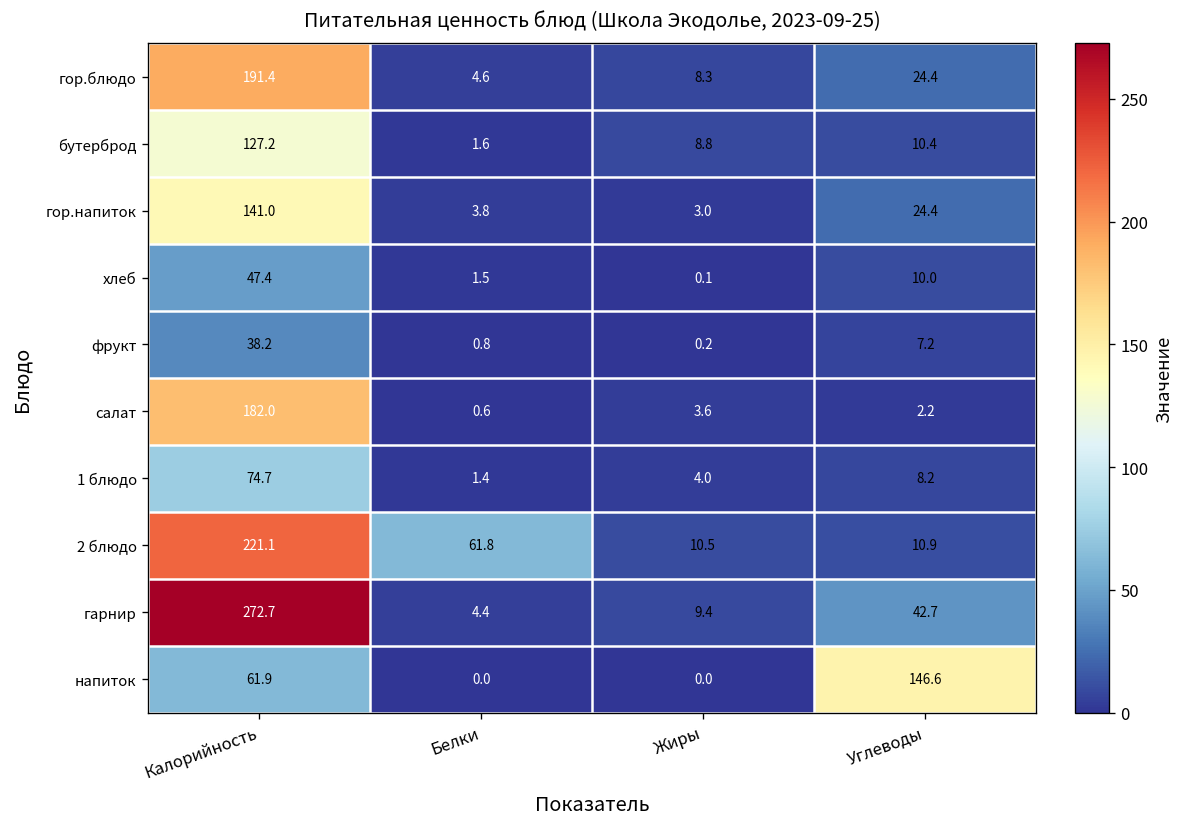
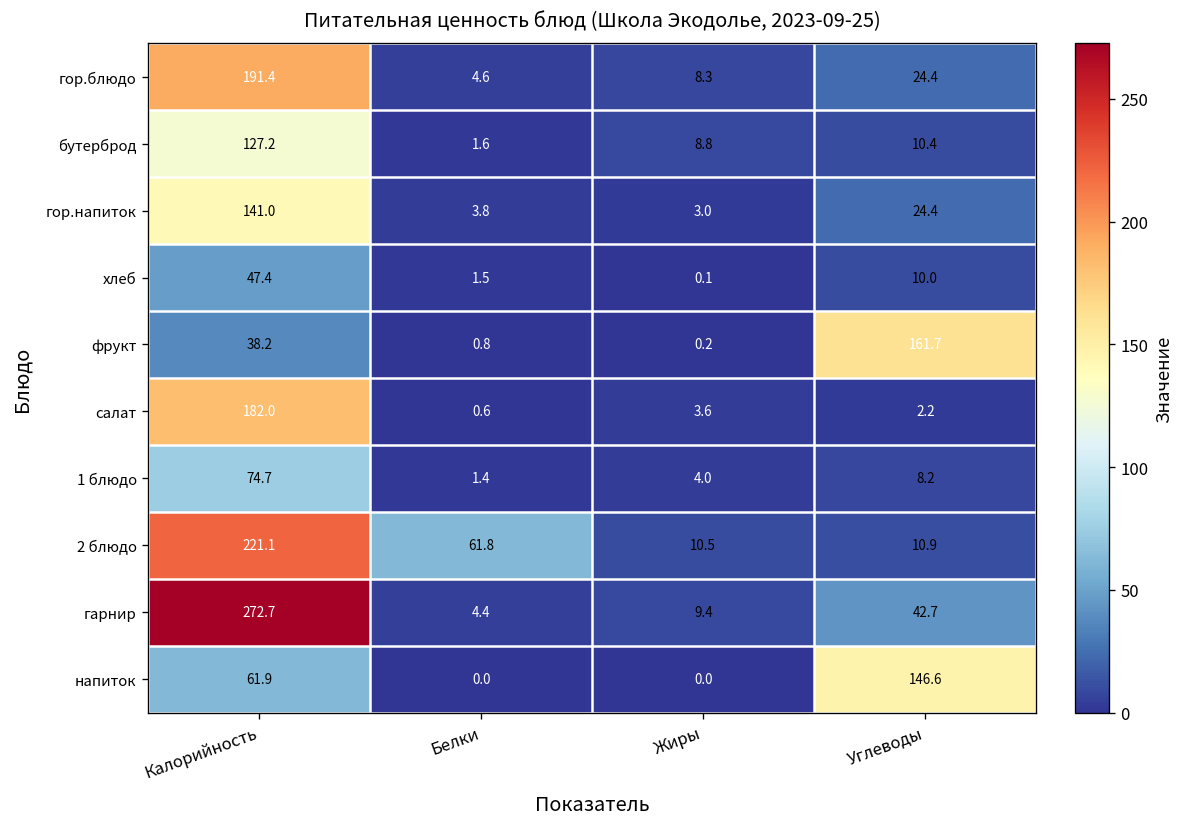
  {
    "гор.блюдо": {
      "Калорийность": 191.4,
      "Белки": 4.6,
      "Жиры": 8.3,
      "Углеводы": 24.4
    },
    "бутерброд": {
      "Калорийность": 127.2,
      "Белки": 1.6,
      "Жиры": 8.8,
      "Углеводы": 10.4
    },
    "гор.напиток": {
      "Калорийность": 141.0,
      "Белки": 3.8,
      "Жиры": 3.0,
      "Углеводы": 24.4
    },
    "хлеб": {
      "Калорийность": 47.4,
      "Белки": 1.5,
      "Жиры": 0.1,
      "Углеводы": 10.0
    },
    "фрукт": {
      "Калорийность": 38.2,
      "Белки": 0.8,
      "Жиры": 0.2,
-     "Углеводы": 7.2
+     "Углеводы": 161.7
    },
    "салат": {
      "Калорийность": 182.0,
      "Белки": 0.6,
      "Жиры": 3.6,
      "Углеводы": 2.2
    },
    "1 блюдо": {
      "Калорийность": 74.7,
      "Белки": 1.4,
      "Жиры": 4.0,
      "Углеводы": 8.2
    },
    "2 блюдо": {
      "Калорийность": 221.1,
      "Белки": 61.8,
      "Жиры": 10.5,
      "Углеводы": 10.9
    },
    "гарнир": {
      "Калорийность": 272.7,
      "Белки": 4.4,
      "Жиры": 9.4,
      "Углеводы": 42.7
    },
    "напиток": {
      "Калорийность": 61.9,
      "Белки": 0.0,
      "Жиры": 0.0,
      "Углеводы": 146.6
    }
  }
